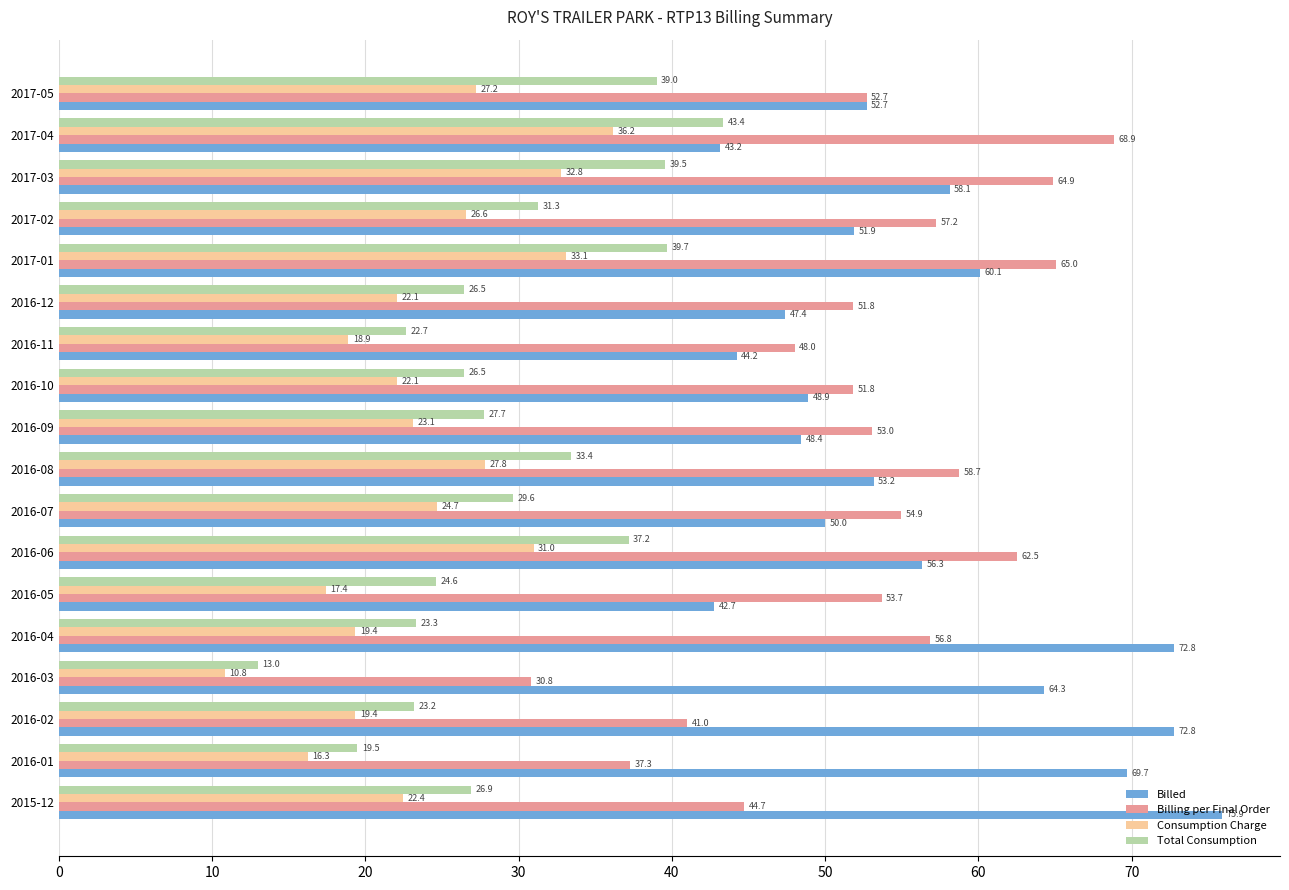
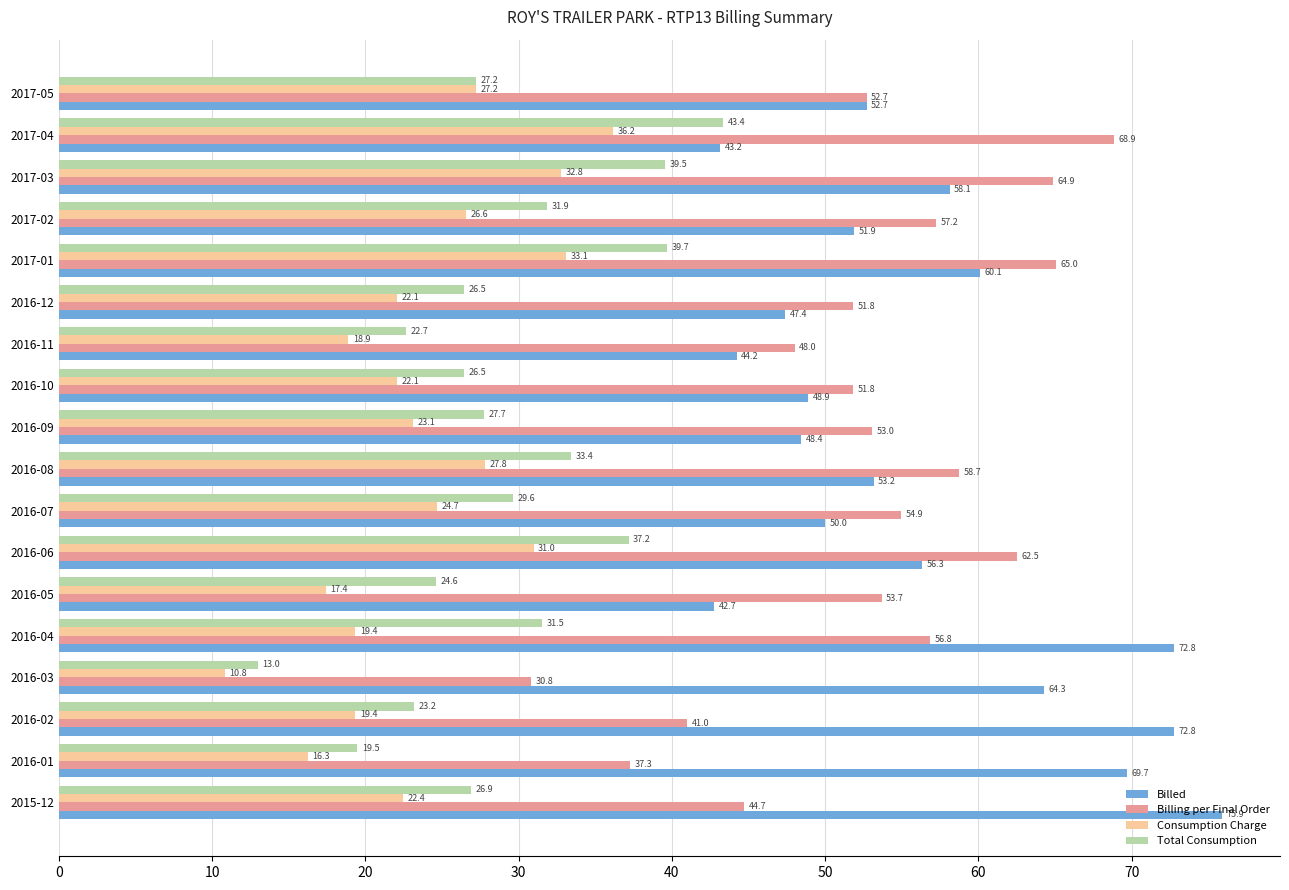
  {
    "Billed": {
      "2017-05": 52.7,
      "2017-04": 43.2,
      "2017-03": 58.1,
      "2017-02": 51.9,
      "2017-01": 60.1,
      "2016-12": 47.4,
      "2016-11": 44.2,
      "2016-10": 48.9,
      "2016-09": 48.4,
      "2016-08": 53.2,
      "2016-07": 50.0,
      "2016-06": 56.3,
      "2016-05": 42.7,
      "2016-04": 72.8,
      "2016-03": 64.3,
      "2016-02": 72.8,
      "2016-01": 69.7,
      "2015-12": 75.9
    },
    "Total Consumption": {
-     "2017-05": 39.0,
+     "2017-05": 27.2,
      "2017-04": 43.4,
      "2017-03": 39.5,
-     "2017-02": 31.3,
+     "2017-02": 31.9,
      "2017-01": 39.7,
      "2016-12": 26.5,
      "2016-11": 22.7,
      "2016-10": 26.5,
      "2016-09": 27.7,
      "2016-08": 33.4,
      "2016-07": 29.6,
      "2016-06": 37.2,
      "2016-05": 24.6,
-     "2016-04": 23.3,
+     "2016-04": 31.5,
      "2016-03": 13.0,
      "2016-02": 23.2,
      "2016-01": 19.5,
      "2015-12": 26.9
    }
  }
